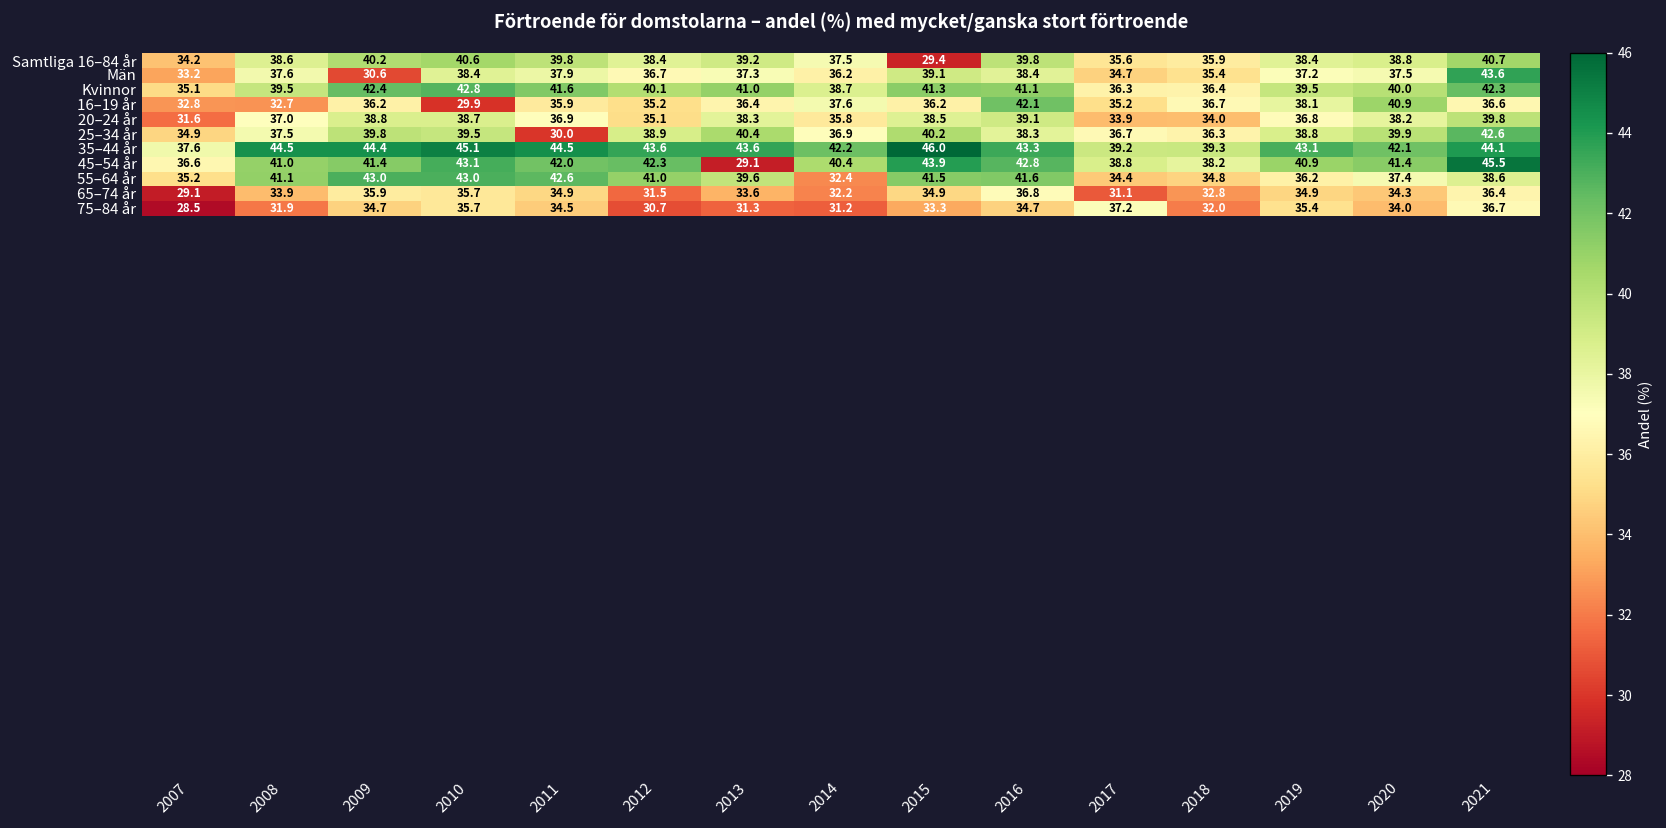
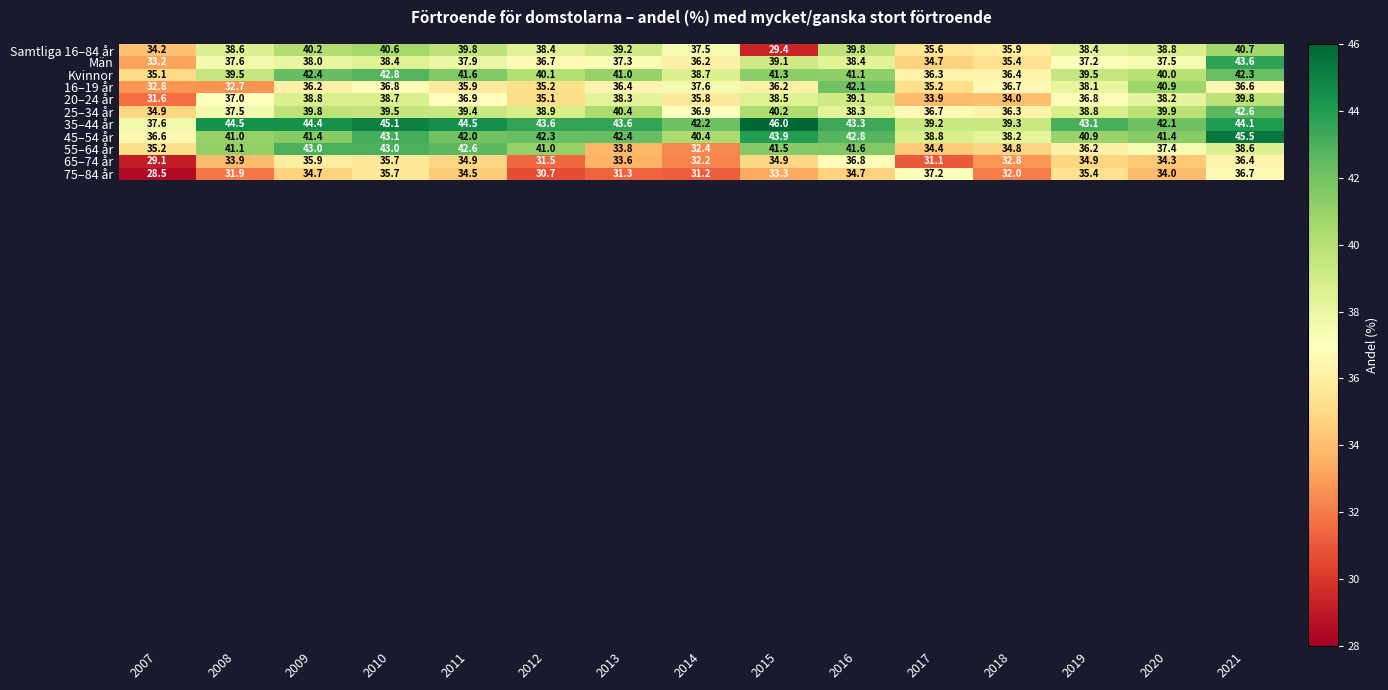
  {
    "Samtliga 16–84 år": {
      "2007": 34.2,
      "2008": 38.6,
      "2009": 40.2,
      "2010": 40.6,
      "2011": 39.8,
      "2012": 38.4,
      "2013": 39.2,
      "2014": 37.5,
      "2015": 29.4,
      "2016": 39.8,
      "2017": 35.6,
      "2018": 35.9,
      "2019": 38.4,
      "2020": 38.8,
      "2021": 40.7
    },
    "Män": {
      "2007": 33.2,
      "2008": 37.6,
-     "2009": 30.6,
+     "2009": 38.0,
      "2010": 38.4,
      "2011": 37.9,
      "2012": 36.7,
      "2013": 37.3,
      "2014": 36.2,
      "2015": 39.1,
      "2016": 38.4,
      "2017": 34.7,
      "2018": 35.4,
      "2019": 37.2,
      "2020": 37.5,
      "2021": 43.6
    },
    "Kvinnor": {
      "2007": 35.1,
      "2008": 39.5,
      "2009": 42.4,
      "2010": 42.8,
      "2011": 41.6,
      "2012": 40.1,
      "2013": 41.0,
      "2014": 38.7,
      "2015": 41.3,
      "2016": 41.1,
      "2017": 36.3,
      "2018": 36.4,
      "2019": 39.5,
      "2020": 40.0,
      "2021": 42.3
    },
    "16–19 år": {
      "2007": 32.8,
      "2008": 32.7,
      "2009": 36.2,
-     "2010": 29.9,
+     "2010": 36.8,
      "2011": 35.9,
      "2012": 35.2,
      "2013": 36.4,
      "2014": 37.6,
      "2015": 36.2,
      "2016": 42.1,
      "2017": 35.2,
      "2018": 36.7,
      "2019": 38.1,
      "2020": 40.9,
      "2021": 36.6
    },
    "20–24 år": {
      "2007": 31.6,
      "2008": 37.0,
      "2009": 38.8,
      "2010": 38.7,
      "2011": 36.9,
      "2012": 35.1,
      "2013": 38.3,
      "2014": 35.8,
      "2015": 38.5,
      "2016": 39.1,
      "2017": 33.9,
      "2018": 34.0,
      "2019": 36.8,
      "2020": 38.2,
      "2021": 39.8
    },
    "25–34 år": {
      "2007": 34.9,
      "2008": 37.5,
      "2009": 39.8,
      "2010": 39.5,
-     "2011": 30.0,
+     "2011": 39.4,
      "2012": 38.9,
      "2013": 40.4,
      "2014": 36.9,
      "2015": 40.2,
      "2016": 38.3,
      "2017": 36.7,
      "2018": 36.3,
      "2019": 38.8,
      "2020": 39.9,
      "2021": 42.6
    },
    "35–44 år": {
      "2007": 37.6,
      "2008": 44.5,
      "2009": 44.4,
      "2010": 45.1,
      "2011": 44.5,
      "2012": 43.6,
      "2013": 43.6,
      "2014": 42.2,
      "2015": 46.0,
      "2016": 43.3,
      "2017": 39.2,
      "2018": 39.3,
      "2019": 43.1,
      "2020": 42.1,
      "2021": 44.1
    },
    "45–54 år": {
      "2007": 36.6,
      "2008": 41.0,
      "2009": 41.4,
      "2010": 43.1,
      "2011": 42.0,
      "2012": 42.3,
-     "2013": 29.1,
+     "2013": 42.4,
      "2014": 40.4,
      "2015": 43.9,
      "2016": 42.8,
      "2017": 38.8,
      "2018": 38.2,
      "2019": 40.9,
      "2020": 41.4,
      "2021": 45.5
    },
    "55–64 år": {
      "2007": 35.2,
      "2008": 41.1,
      "2009": 43.0,
      "2010": 43.0,
      "2011": 42.6,
      "2012": 41.0,
-     "2013": 39.6,
+     "2013": 33.8,
      "2014": 32.4,
      "2015": 41.5,
      "2016": 41.6,
      "2017": 34.4,
      "2018": 34.8,
      "2019": 36.2,
      "2020": 37.4,
      "2021": 38.6
    },
    "65–74 år": {
      "2007": 29.1,
      "2008": 33.9,
      "2009": 35.9,
      "2010": 35.7,
      "2011": 34.9,
      "2012": 31.5,
      "2013": 33.6,
      "2014": 32.2,
      "2015": 34.9,
      "2016": 36.8,
      "2017": 31.1,
      "2018": 32.8,
      "2019": 34.9,
      "2020": 34.3,
      "2021": 36.4
    },
    "75–84 år": {
      "2007": 28.5,
      "2008": 31.9,
      "2009": 34.7,
      "2010": 35.7,
      "2011": 34.5,
      "2012": 30.7,
      "2013": 31.3,
      "2014": 31.2,
      "2015": 33.3,
      "2016": 34.7,
      "2017": 37.2,
      "2018": 32.0,
      "2019": 35.4,
      "2020": 34.0,
      "2021": 36.7
    }
  }
